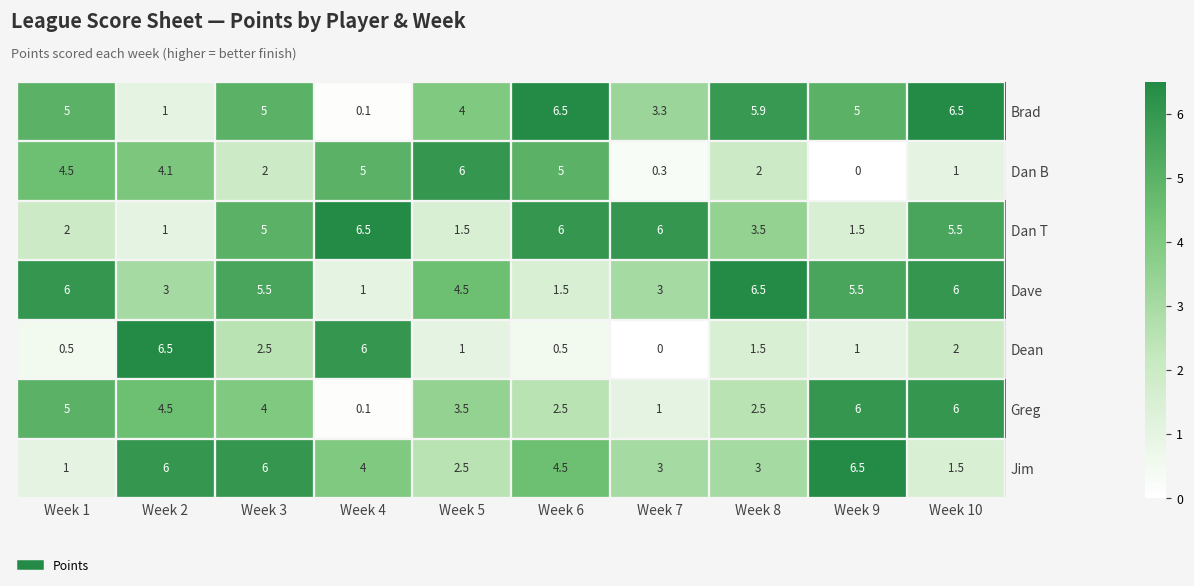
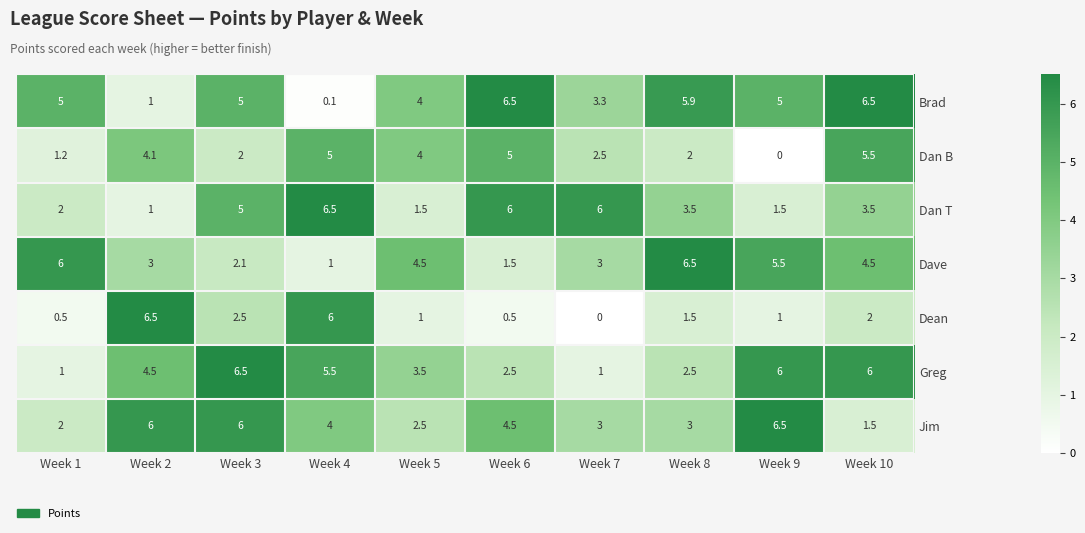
  {
    "Brad": {
      "Week 1": 5,
      "Week 2": 1,
      "Week 3": 5,
      "Week 4": 0.1,
      "Week 5": 4,
      "Week 6": 6.5,
      "Week 7": 3.3,
      "Week 8": 5.9,
      "Week 9": 5,
      "Week 10": 6.5
    },
    "Dan B": {
-     "Week 1": 4.5,
+     "Week 1": 1.2,
      "Week 2": 4.1,
      "Week 3": 2,
      "Week 4": 5,
-     "Week 5": 6,
+     "Week 5": 4,
      "Week 6": 5,
-     "Week 7": 0.3,
+     "Week 7": 2.5,
      "Week 8": 2,
      "Week 9": 0,
-     "Week 10": 1
+     "Week 10": 5.5
    },
    "Dan T": {
      "Week 1": 2,
      "Week 2": 1,
      "Week 3": 5,
      "Week 4": 6.5,
      "Week 5": 1.5,
      "Week 6": 6,
      "Week 7": 6,
      "Week 8": 3.5,
      "Week 9": 1.5,
-     "Week 10": 5.5
+     "Week 10": 3.5
    },
    "Dave": {
      "Week 1": 6,
      "Week 2": 3,
-     "Week 3": 5.5,
+     "Week 3": 2.1,
      "Week 4": 1,
      "Week 5": 4.5,
      "Week 6": 1.5,
      "Week 7": 3,
      "Week 8": 6.5,
      "Week 9": 5.5,
-     "Week 10": 6
+     "Week 10": 4.5
    },
    "Dean": {
      "Week 1": 0.5,
      "Week 2": 6.5,
      "Week 3": 2.5,
      "Week 4": 6,
      "Week 5": 1,
      "Week 6": 0.5,
      "Week 7": 0,
      "Week 8": 1.5,
      "Week 9": 1,
      "Week 10": 2
    },
    "Greg": {
-     "Week 1": 5,
+     "Week 1": 1,
      "Week 2": 4.5,
-     "Week 3": 4,
-     "Week 4": 0.1,
+     "Week 3": 6.5,
+     "Week 4": 5.5,
      "Week 5": 3.5,
      "Week 6": 2.5,
      "Week 7": 1,
      "Week 8": 2.5,
      "Week 9": 6,
      "Week 10": 6
    },
    "Jim": {
-     "Week 1": 1,
+     "Week 1": 2,
      "Week 2": 6,
      "Week 3": 6,
      "Week 4": 4,
      "Week 5": 2.5,
      "Week 6": 4.5,
      "Week 7": 3,
      "Week 8": 3,
      "Week 9": 6.5,
      "Week 10": 1.5
    }
  }
